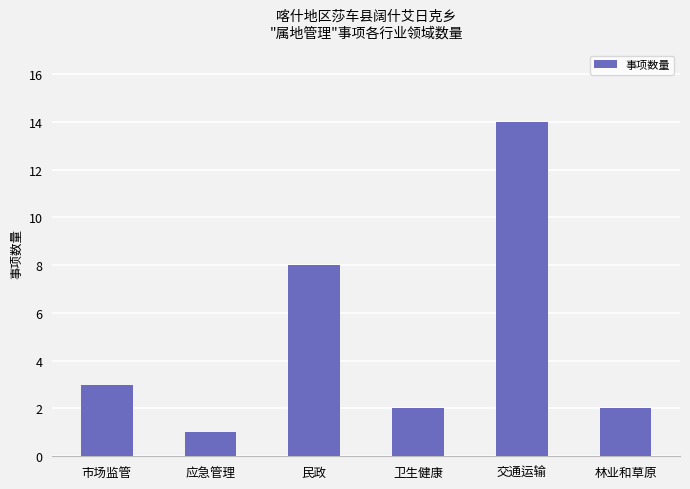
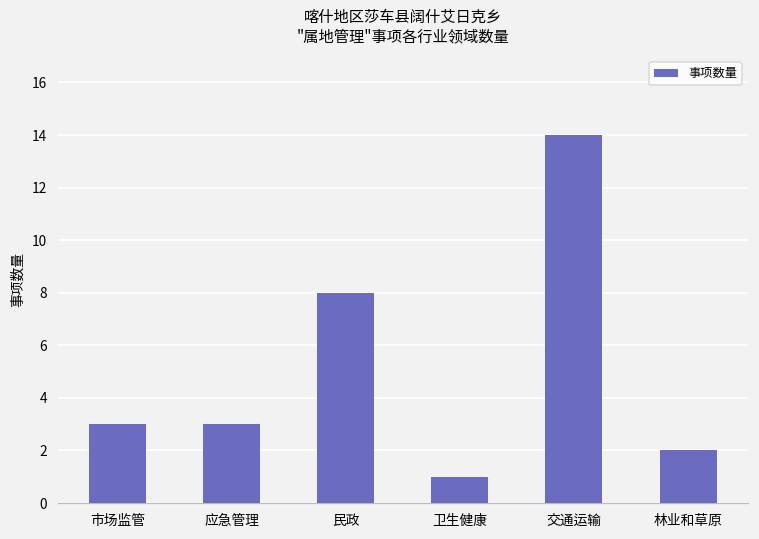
  {
    "市场监管": 3,
-   "应急管理": 1,
+   "应急管理": 3,
    "民政": 8,
-   "卫生健康": 2,
+   "卫生健康": 1,
    "交通运输": 14,
    "林业和草原": 2
  }
